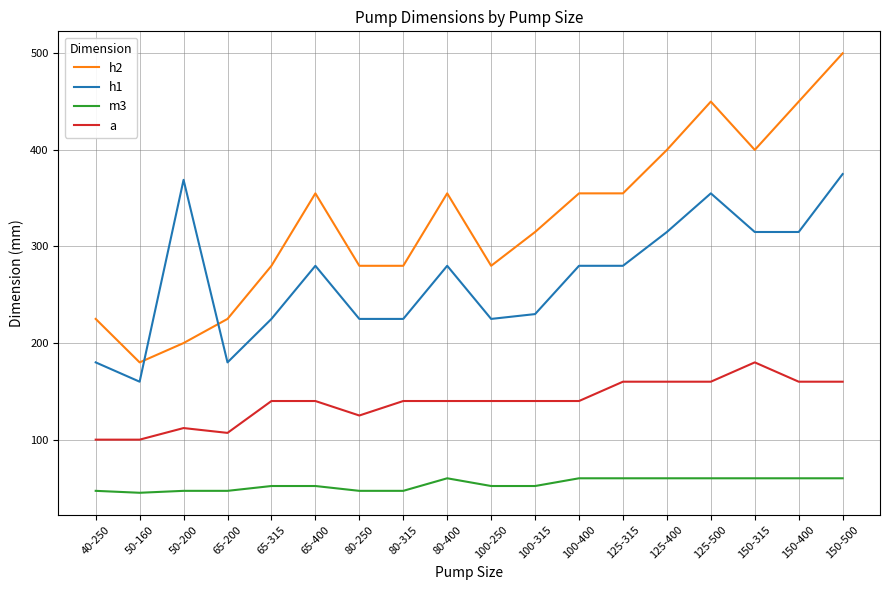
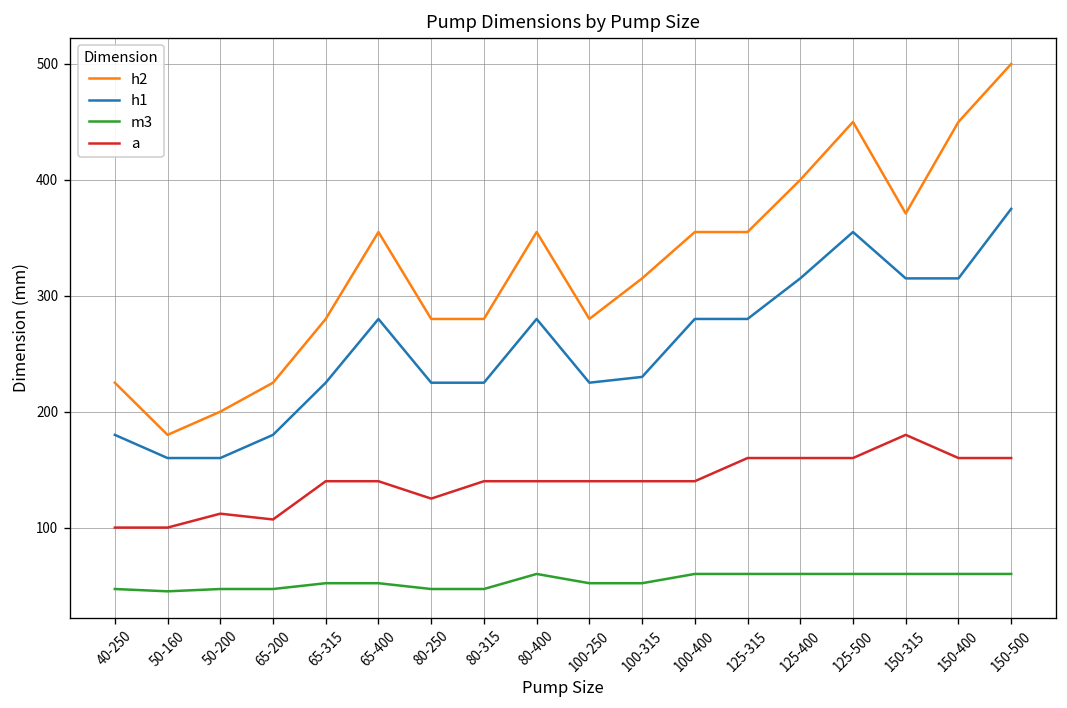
  {
    "h2": {
      "40-250": 230,
      "50-160": 180,
      "50-200": 200,
      "65-200": 230,
      "65-315": 280,
      "65-400": 360,
      "80-250": 280,
      "80-315": 280,
      "80-400": 360,
      "100-250": 280,
      "100-315": 320,
      "100-400": 360,
      "125-315": 360,
      "125-400": 400,
      "125-500": 450,
-     "150-315": 400,
+     "150-315": 370,
      "150-400": 450,
      "150-500": 500
    },
    "h1": {
      "40-250": 180,
      "50-160": 160,
-     "50-200": 370,
+     "50-200": 160,
      "65-200": 180,
      "65-315": 230,
      "65-400": 280,
      "80-250": 230,
      "80-315": 230,
      "80-400": 280,
      "100-250": 230,
      "100-315": 230,
      "100-400": 280,
      "125-315": 280,
      "125-400": 320,
      "125-500": 360,
      "150-315": 320,
      "150-400": 320,
      "150-500": 380
    },
    "m3": {
      "40-250": 50,
      "50-160": 50,
      "50-200": 50,
      "65-200": 50,
      "65-315": 50,
      "65-400": 50,
      "80-250": 50,
      "80-315": 50,
      "80-400": 60,
      "100-250": 50,
      "100-315": 50,
      "100-400": 60,
      "125-315": 60,
      "125-400": 60,
      "125-500": 60,
      "150-315": 60,
      "150-400": 60,
      "150-500": 60
    },
    "a": {
      "40-250": 100,
      "50-160": 100,
      "50-200": 110,
      "65-200": 110,
      "65-315": 140,
      "65-400": 140,
      "80-250": 130,
      "80-315": 140,
      "80-400": 140,
      "100-250": 140,
      "100-315": 140,
      "100-400": 140,
      "125-315": 160,
      "125-400": 160,
      "125-500": 160,
      "150-315": 180,
      "150-400": 160,
      "150-500": 160
    }
  }
